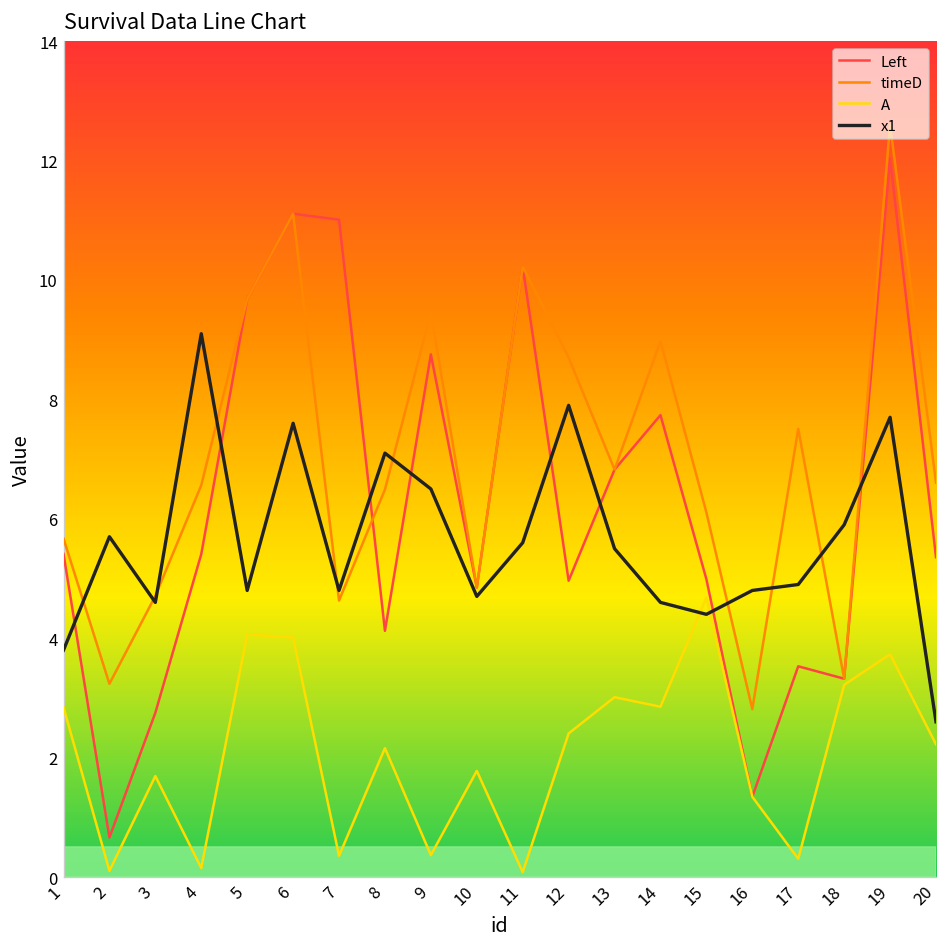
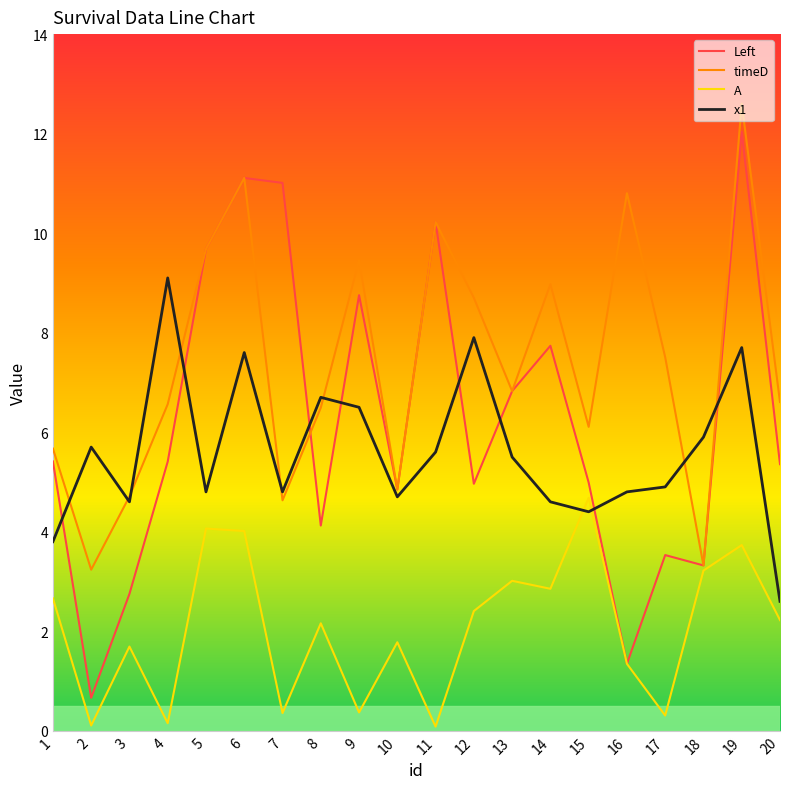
  {
    "Left": {
      "1": 5.4,
      "2": 0.7,
      "3": 2.8,
      "4": 5.4,
      "7": 11.0,
      "8": 4.1,
      "9": 8.8,
      "12": 5.0,
      "14": 7.7,
      "15": 5.0,
      "17": 3.5,
      "19": 12.0,
      "20": 5.4
    },
    "timeD": {
      "1": 5.7,
      "2": 3.2,
      "3": 4.7,
      "4": 6.6,
      "7": 4.6,
      "8": 6.5,
      "9": 9.5,
      "12": 8.7,
      "14": 9.0,
      "15": 6.1,
-     "16": 2.8,
+     "16": 10.8,
      "17": 7.5,
      "20": 6.6
    },
    "A": {
-     "1": 2.8,
+     "1": 2.7,
      "3": 1.7,
      "5": 4.1,
      "6": 4.0,
      "8": 2.2,
      "10": 1.8,
      "12": 2.4,
      "13": 3.0,
      "14": 2.9,
      "15": 4.7,
      "18": 3.2,
      "19": 3.7,
      "20": 2.2
    },
    "x1": {
      "1": 3.8,
      "2": 5.7,
      "3": 4.6,
      "4": 9.1,
      "5": 4.8,
      "6": 7.6,
      "7": 4.8,
-     "8": 7.1,
+     "8": 6.7,
      "9": 6.5,
      "10": 4.7,
      "11": 5.6,
      "12": 7.9,
      "13": 5.5,
      "14": 4.6,
      "15": 4.4,
      "16": 4.8,
      "17": 4.9,
      "18": 5.9,
      "19": 7.7,
      "20": 2.6
    }
  }
